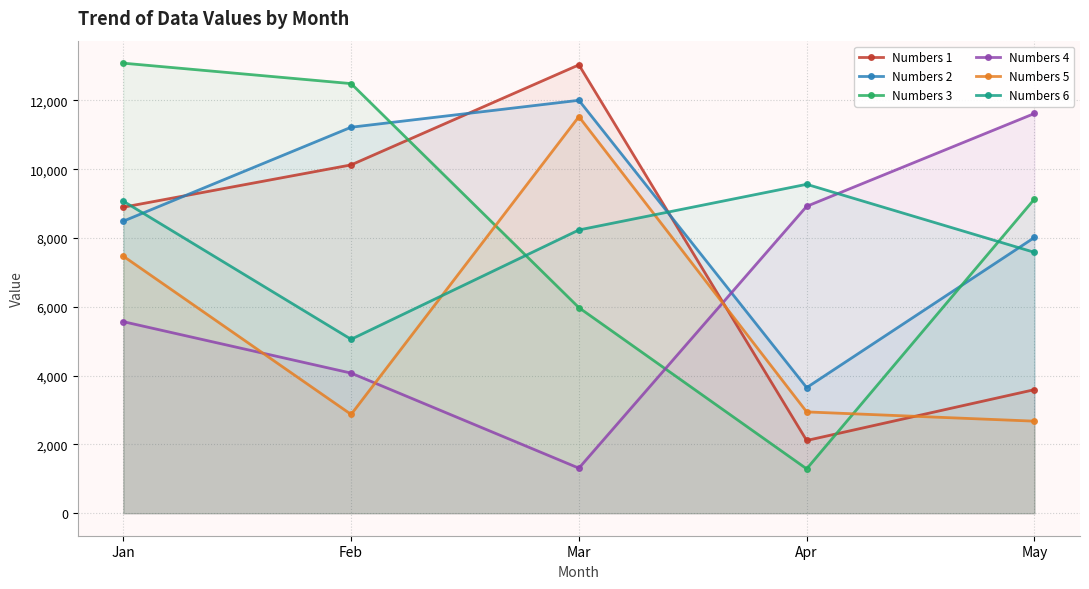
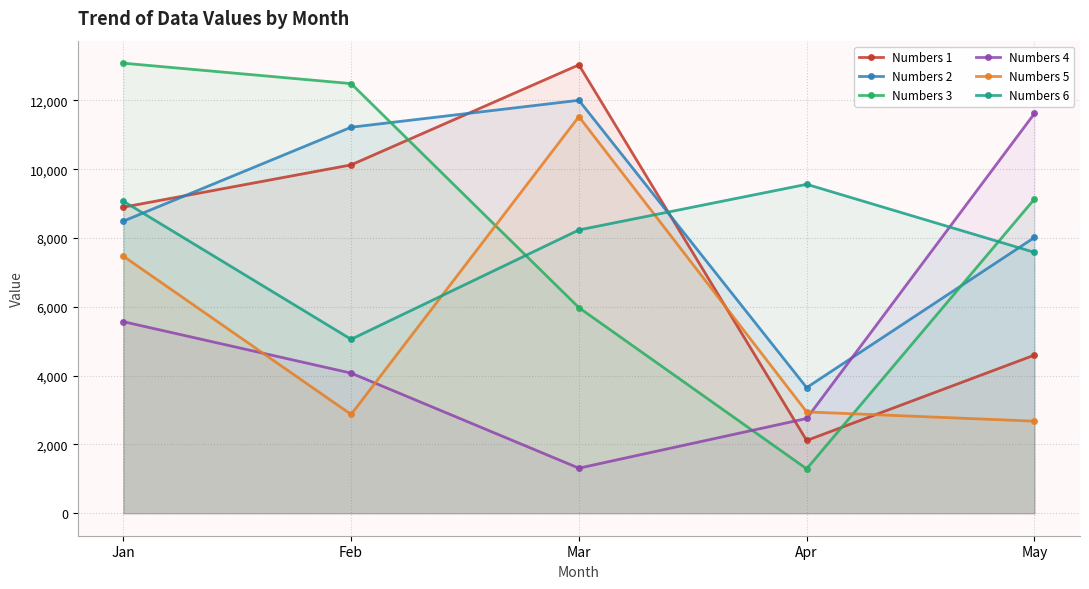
  {
    "Numbers 1": {
      "Jan": "8,900",
      "Feb": "10,100",
      "Mar": "13,000",
      "Apr": "2,100",
-     "May": "3,600"
+     "May": "4,600"
    },
    "Numbers 2": {
      "Jan": "8,500",
      "Feb": "11,200",
      "Mar": "12,000",
      "Apr": "3,700",
      "May": "8,000"
    },
    "Numbers 4": {
      "Jan": "5,600",
      "Feb": "4,100",
      "Mar": "1,300",
-     "Apr": "8,900",
+     "Apr": "2,800",
      "May": "11,600"
    },
    "Numbers 5": {
      "Jan": "7,500",
      "Feb": "2,900",
      "Mar": "11,500",
      "Apr": "2,900",
      "May": "2,700"
    }
  }
